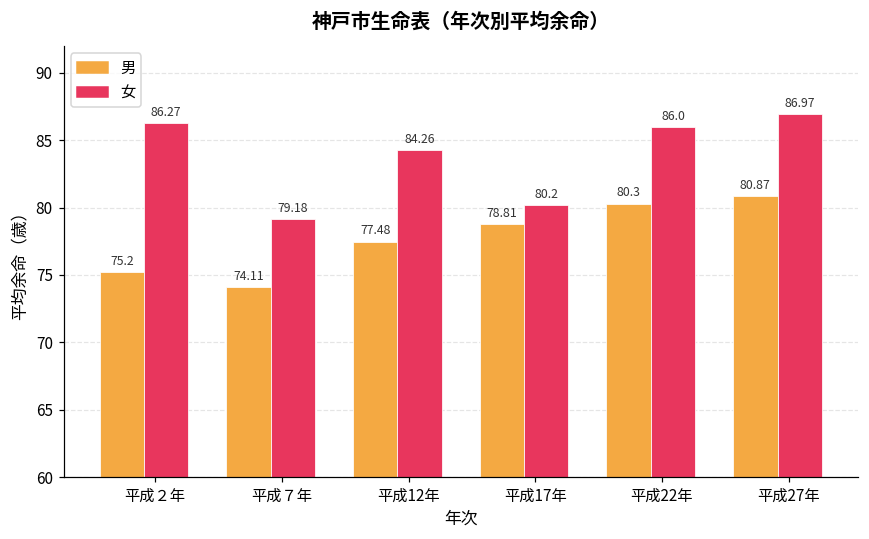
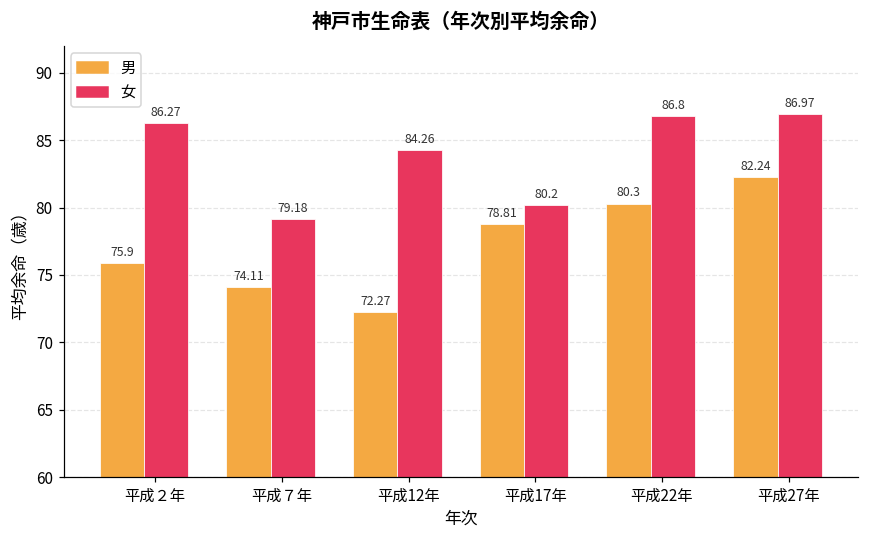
  {
    "男": {
-     "平成２年": 75.2,
+     "平成２年": 75.9,
      "平成７年": 74.11,
-     "平成12年": 77.48,
+     "平成12年": 72.27,
      "平成17年": 78.81,
      "平成22年": 80.3,
-     "平成27年": 80.87
+     "平成27年": 82.24
    },
    "女": {
      "平成２年": 86.27,
      "平成７年": 79.18,
      "平成12年": 84.26,
      "平成17年": 80.2,
-     "平成22年": 86.0,
+     "平成22年": 86.8,
      "平成27年": 86.97
    }
  }
